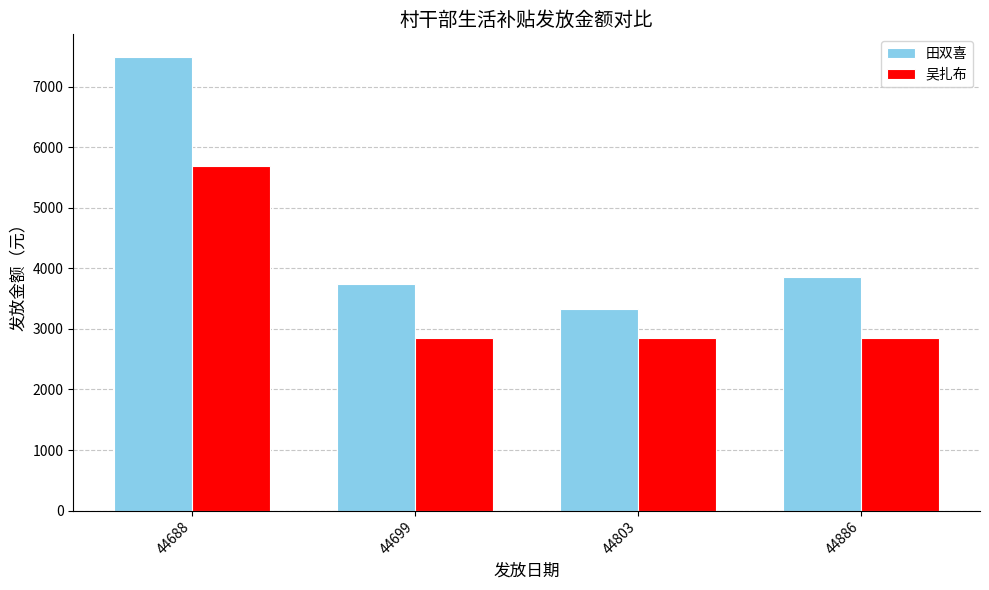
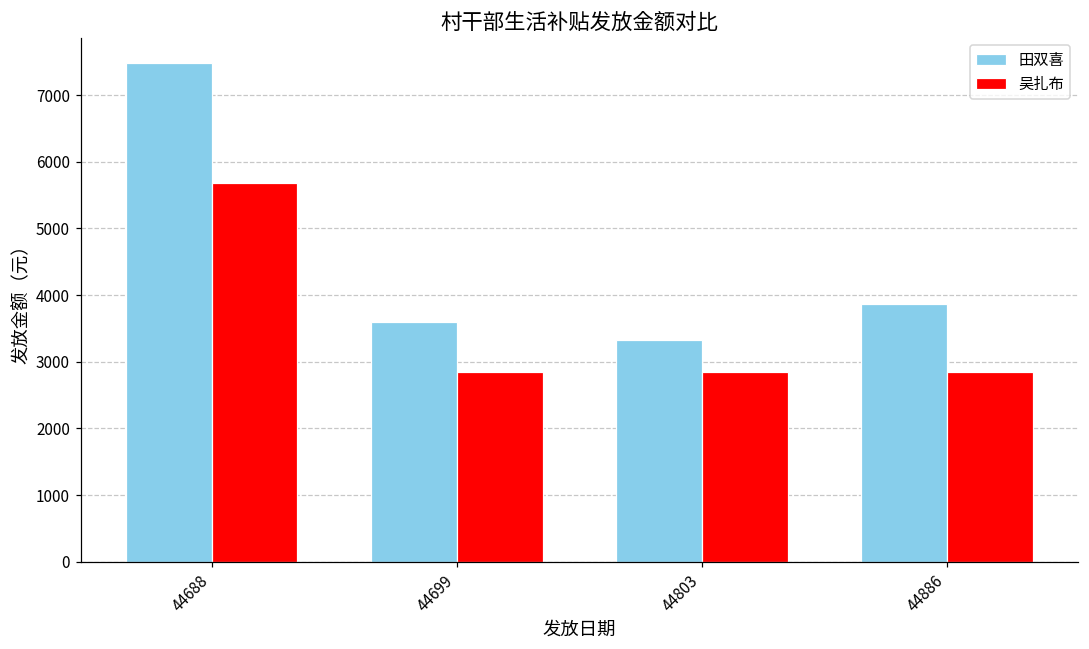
  {
    "田双喜": {
      "44688": 7500,
-     "44699": 3700,
+     "44699": 3600,
      "44803": 3300,
      "44886": 3900
    },
    "吴扎布": {
      "44688": 5700,
      "44699": 2900,
      "44803": 2900,
      "44886": 2900
    }
  }
